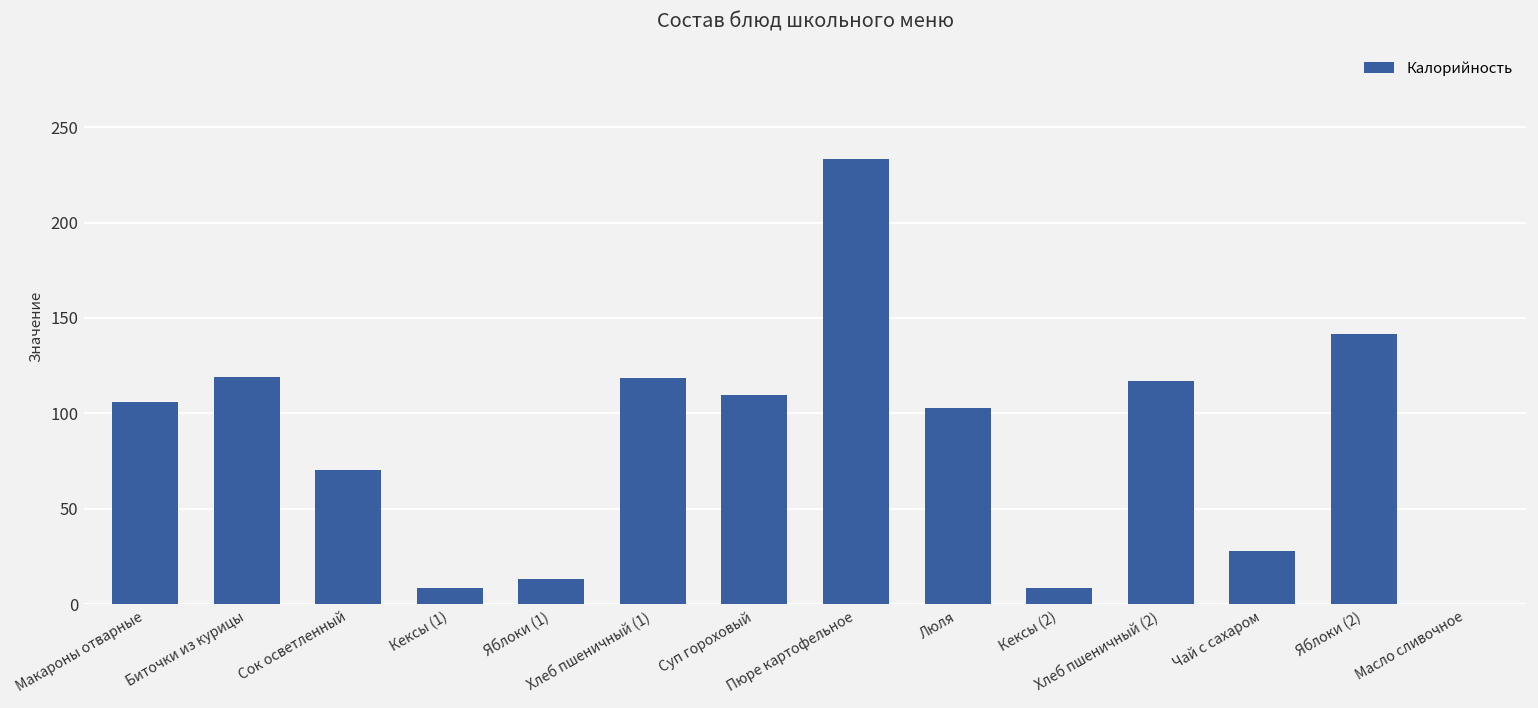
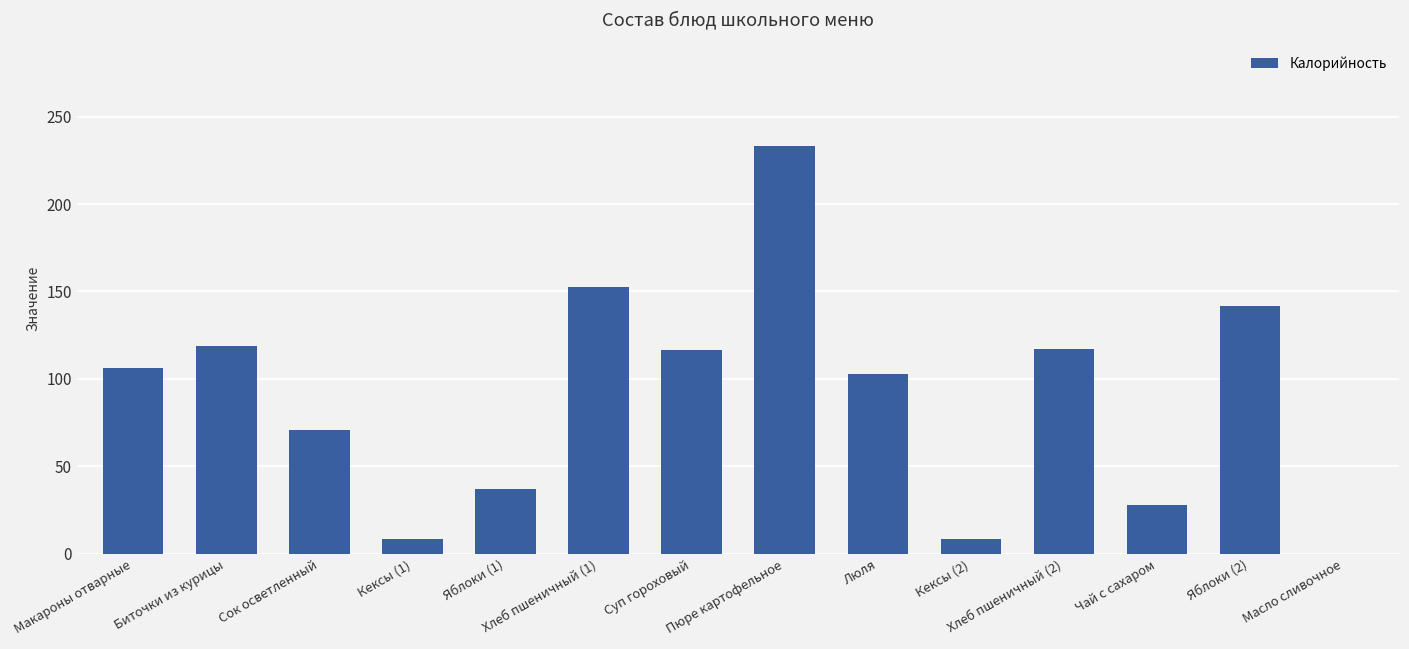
  {
    "Макароны отварные": 106,
    "Биточки из курицы": 119,
    "Сок осветленный": 71,
    "Кексы (1)": 8,
-   "Яблоки (1)": 13,
-   "Хлеб пшеничный (1)": 119,
-   "Суп гороховый": 110,
+   "Яблоки (1)": 37,
+   "Хлеб пшеничный (1)": 152,
+   "Суп гороховый": 117,
    "Пюре картофельное": 233,
    "Люля": 103,
    "Кексы (2)": 8,
    "Хлеб пшеничный (2)": 117,
    "Чай с сахаром": 28,
    "Яблоки (2)": 142,
    "Масло сливочное": 0
  }
